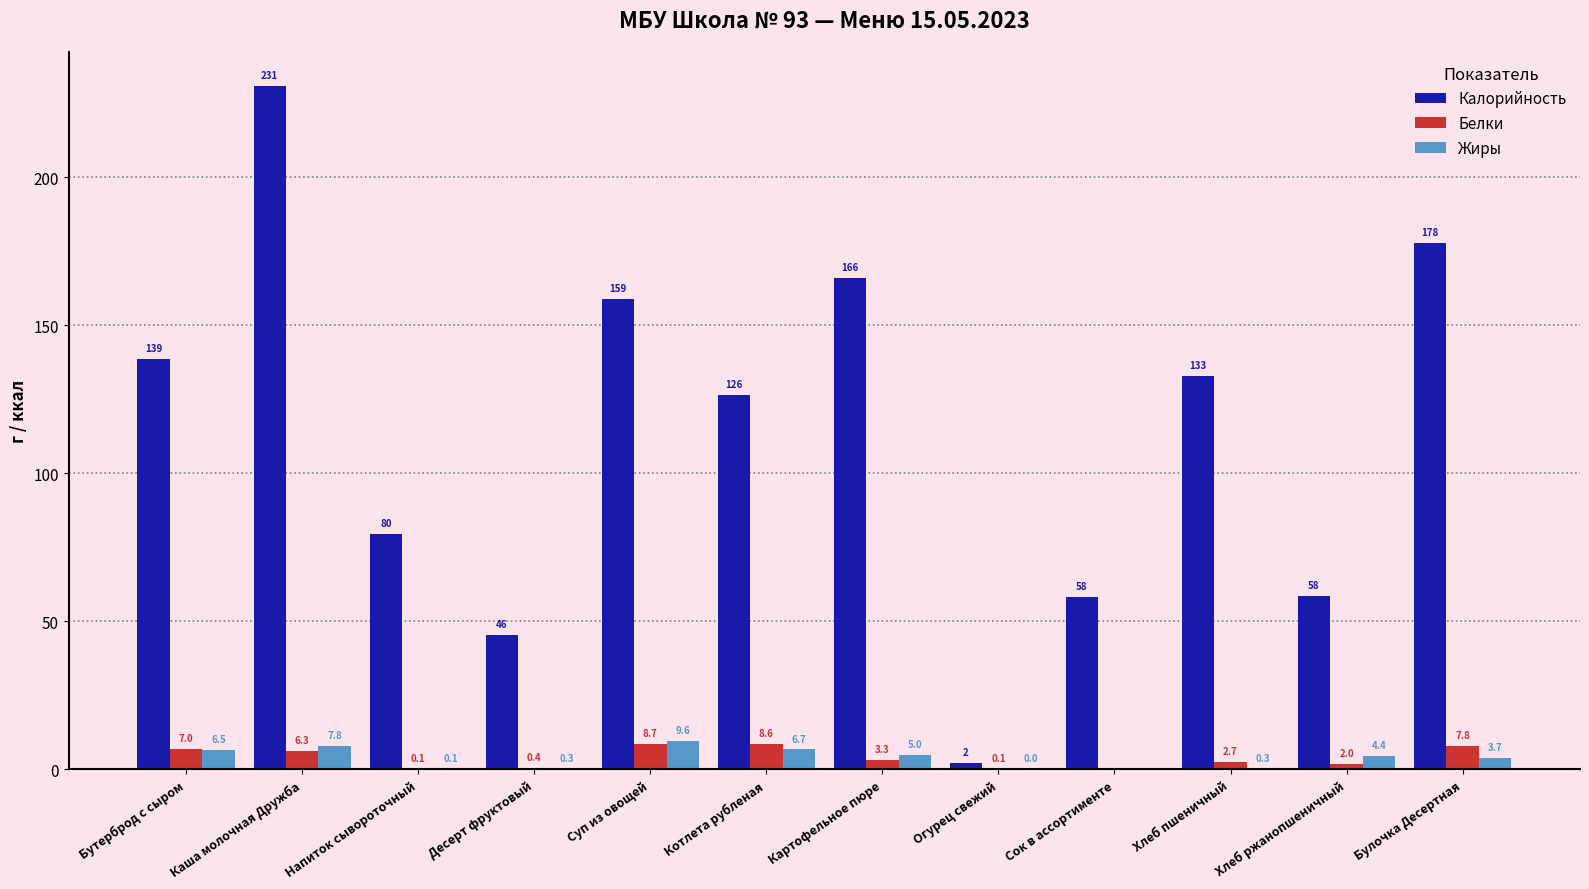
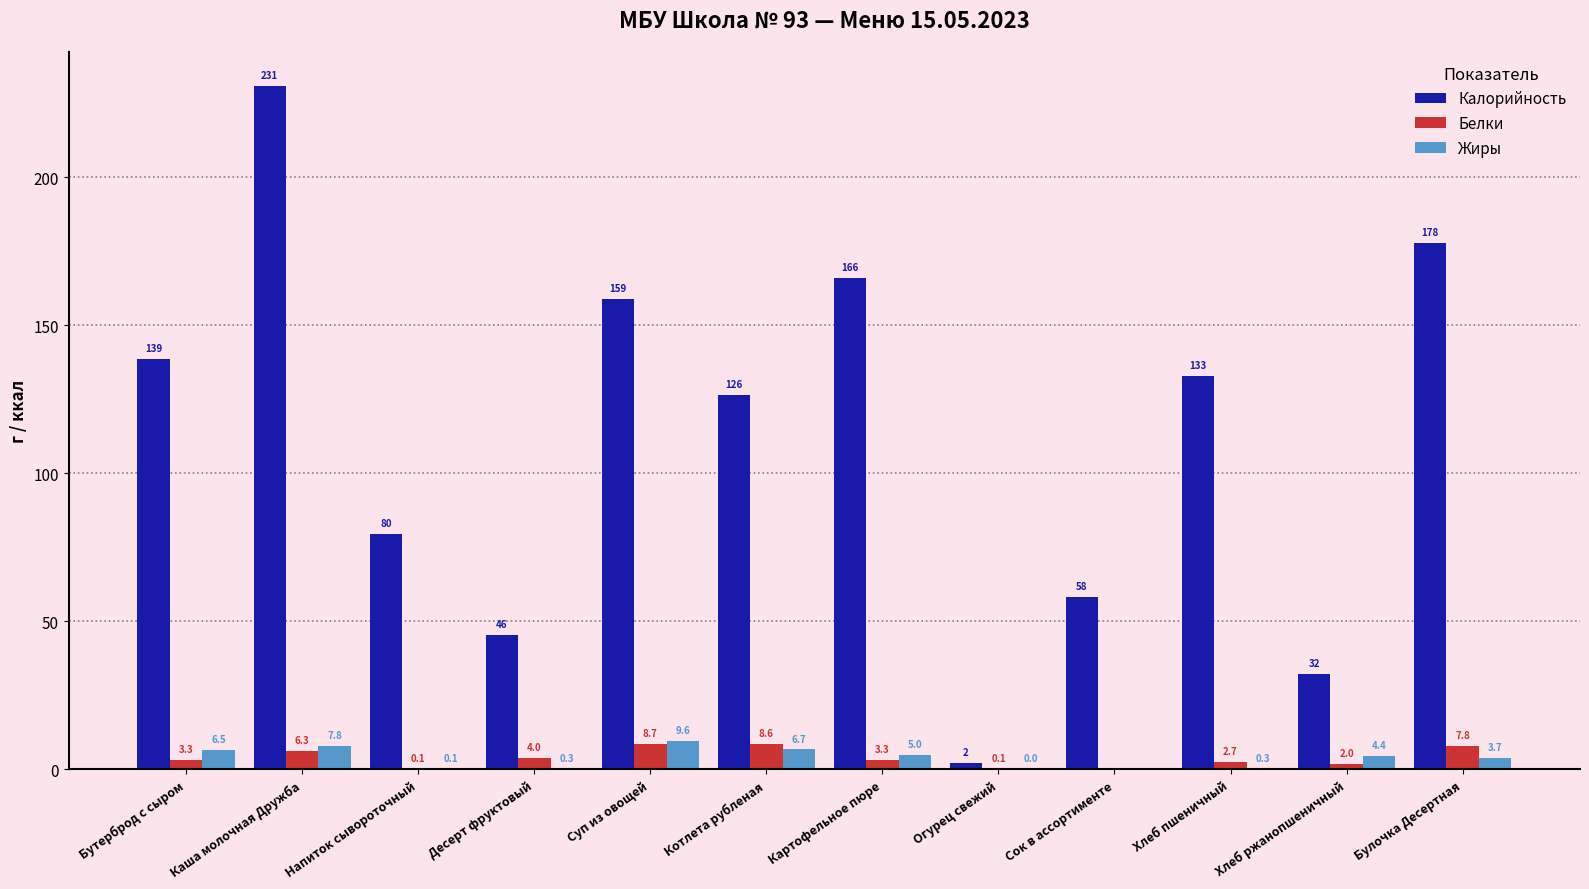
  {
    "Калорийность": {
      "Бутерброд с сыром": 139,
      "Каша молочная Дружба": 231,
      "Напиток сывороточный": 80,
      "Десерт фруктовый": 46,
      "Суп из овощей": 159,
      "Котлета рубленая": 126,
      "Картофельное пюре": 166,
      "Огурец свежий": 2,
      "Сок в ассортименте": 58,
      "Хлеб пшеничный": 133,
-     "Хлеб ржанопшеничный": 58,
+     "Хлеб ржанопшеничный": 32,
      "Булочка Десертная": 178
    },
    "Белки": {
-     "Бутерброд с сыром": 7.0,
+     "Бутерброд с сыром": 3.3,
      "Каша молочная Дружба": 6.3,
      "Напиток сывороточный": 0.1,
-     "Десерт фруктовый": 0.4,
+     "Десерт фруктовый": 4.0,
      "Суп из овощей": 8.7,
      "Котлета рубленая": 8.6,
      "Картофельное пюре": 3.3,
      "Огурец свежий": 0.1,
      "Хлеб пшеничный": 2.7,
      "Хлеб ржанопшеничный": 2.0,
      "Булочка Десертная": 7.8
    },
    "Жиры": {
      "Бутерброд с сыром": 6.5,
      "Каша молочная Дружба": 7.8,
      "Напиток сывороточный": 0.1,
      "Десерт фруктовый": 0.3,
      "Суп из овощей": 9.6,
      "Котлета рубленая": 6.7,
      "Картофельное пюре": 5.0,
      "Огурец свежий": 0.0,
      "Хлеб пшеничный": 0.3,
      "Хлеб ржанопшеничный": 4.4,
      "Булочка Десертная": 3.7
    }
  }
